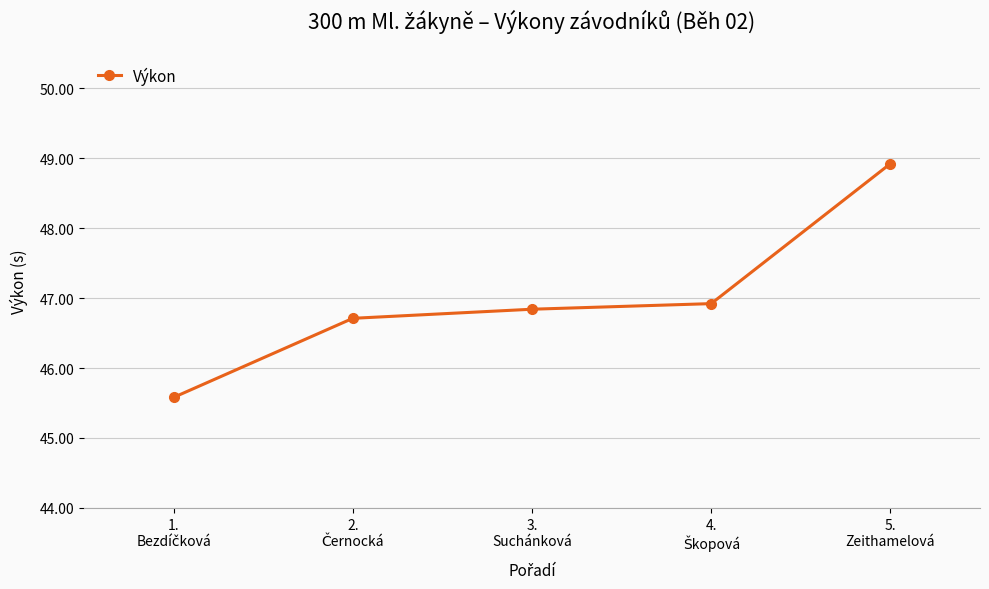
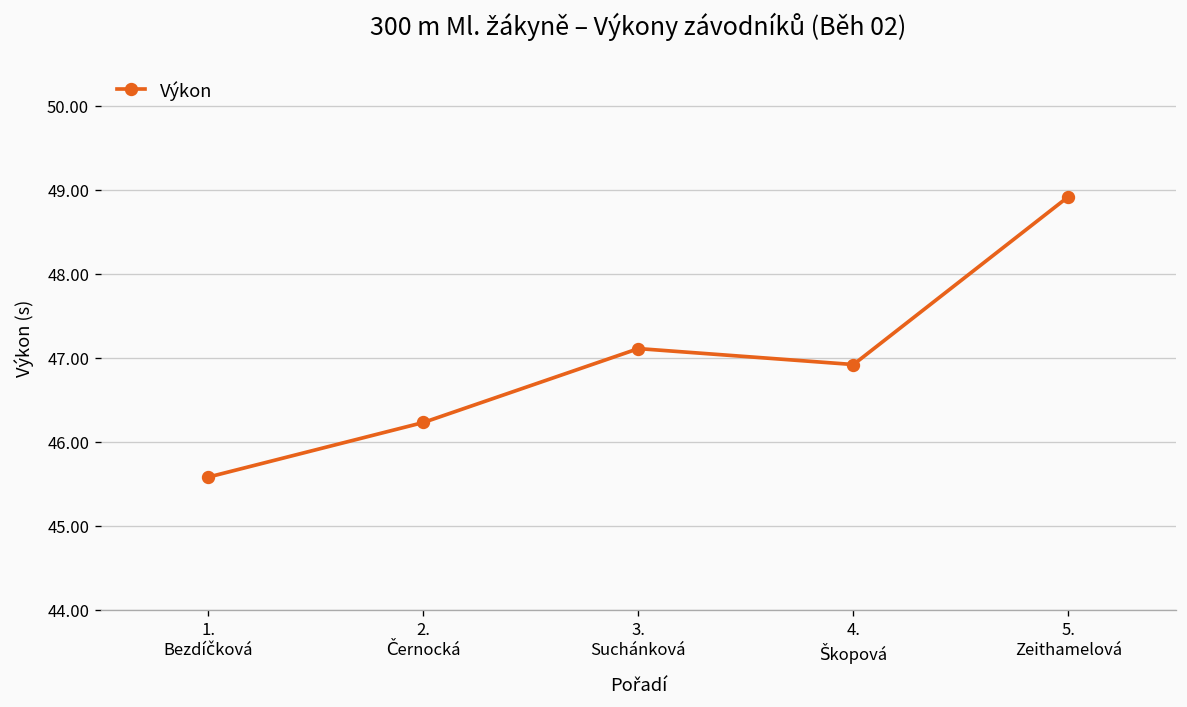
  {
    "1. Bezdíčková": 45.6,
-   "2. Černocká": 46.7,
-   "3. Suchánková": 46.8,
+   "2. Černocká": 46.2,
+   "3. Suchánková": 47.1,
    "4. Škopová": 46.9,
    "5. Zeithamelová": 48.9
  }
